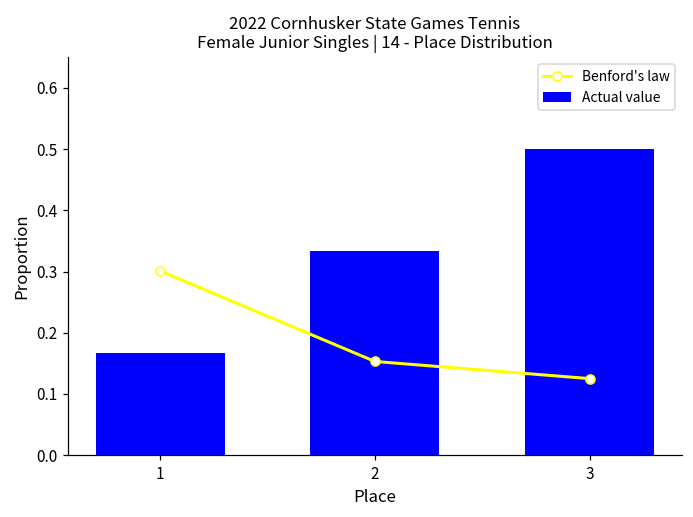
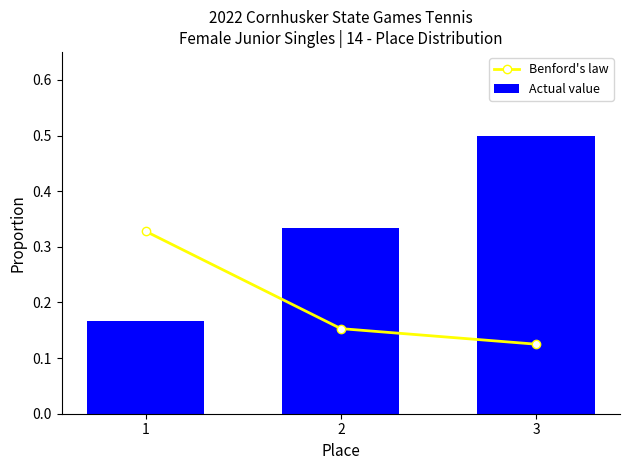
  {
    "Benford's law": {
-     "1": 0.30,
+     "1": 0.33,
      "2": 0.15,
      "3": 0.13
    },
    "Actual value": {
      "1": 0.17,
      "2": 0.33,
      "3": 0.50
    }
  }
